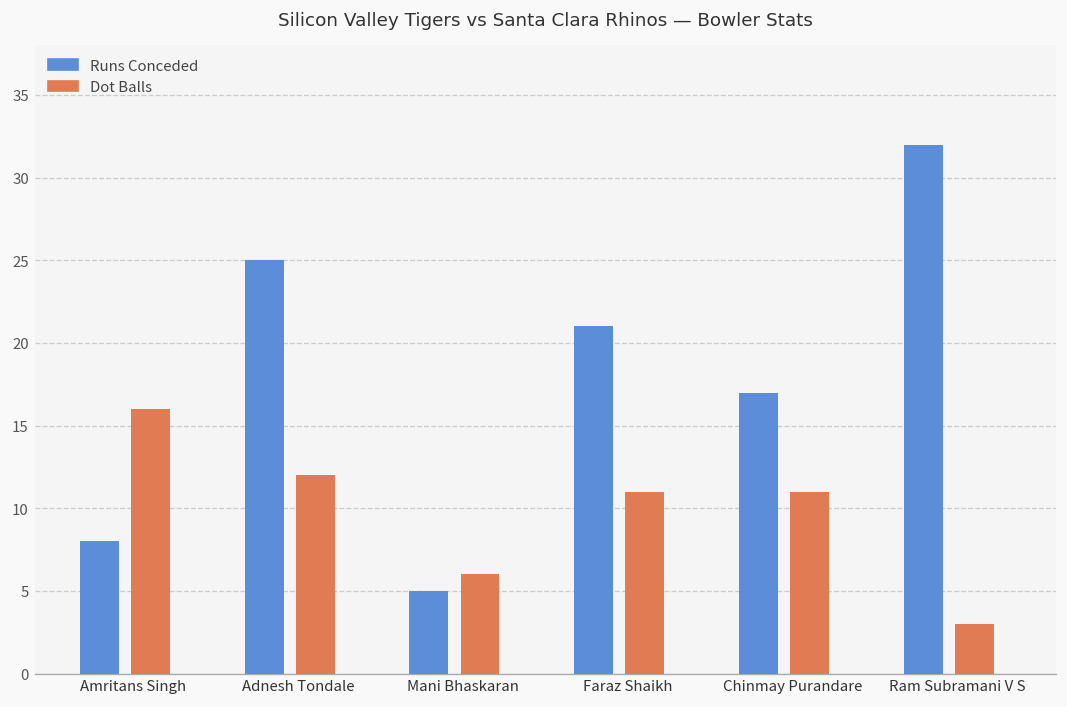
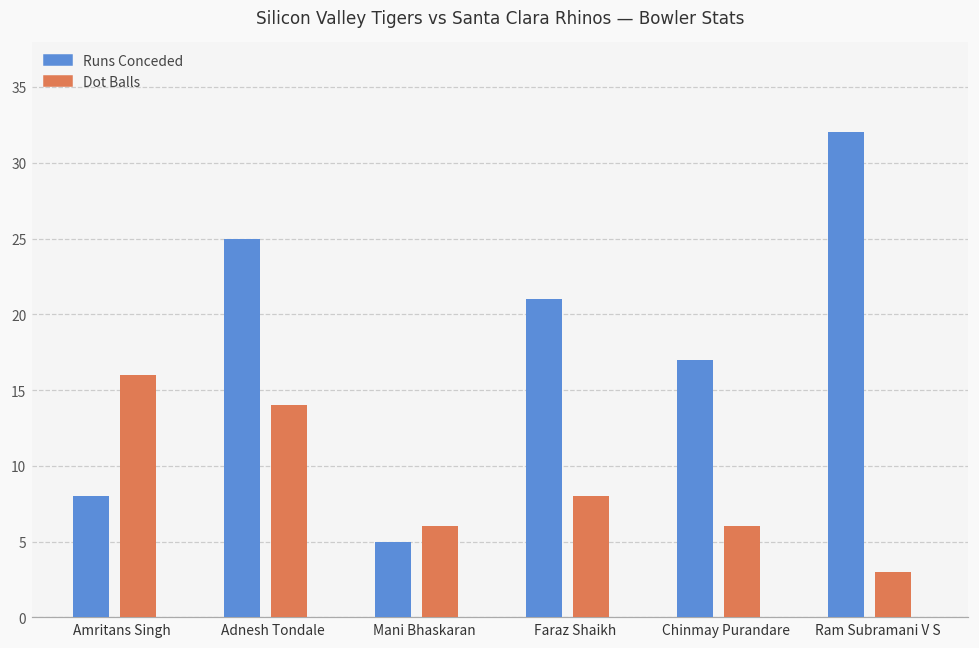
  {
    "Runs Conceded": {
      "Amritans Singh": 8,
      "Adnesh Tondale": 25,
      "Mani Bhaskaran": 5,
      "Faraz Shaikh": 21,
      "Chinmay Purandare": 17,
      "Ram Subramani V S": 32
    },
    "Dot Balls": {
      "Amritans Singh": 16,
-     "Adnesh Tondale": 12,
+     "Adnesh Tondale": 14,
      "Mani Bhaskaran": 6,
-     "Faraz Shaikh": 11,
-     "Chinmay Purandare": 11,
+     "Faraz Shaikh": 8,
+     "Chinmay Purandare": 6,
      "Ram Subramani V S": 3
    }
  }
